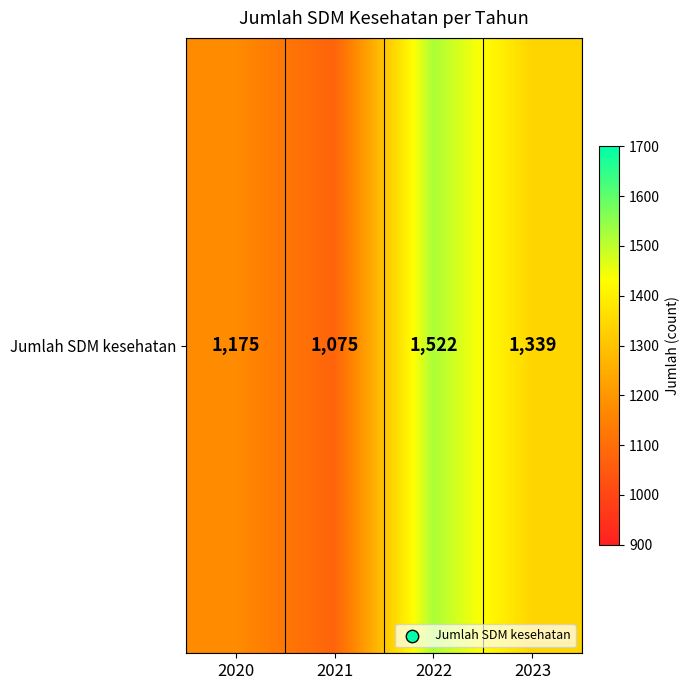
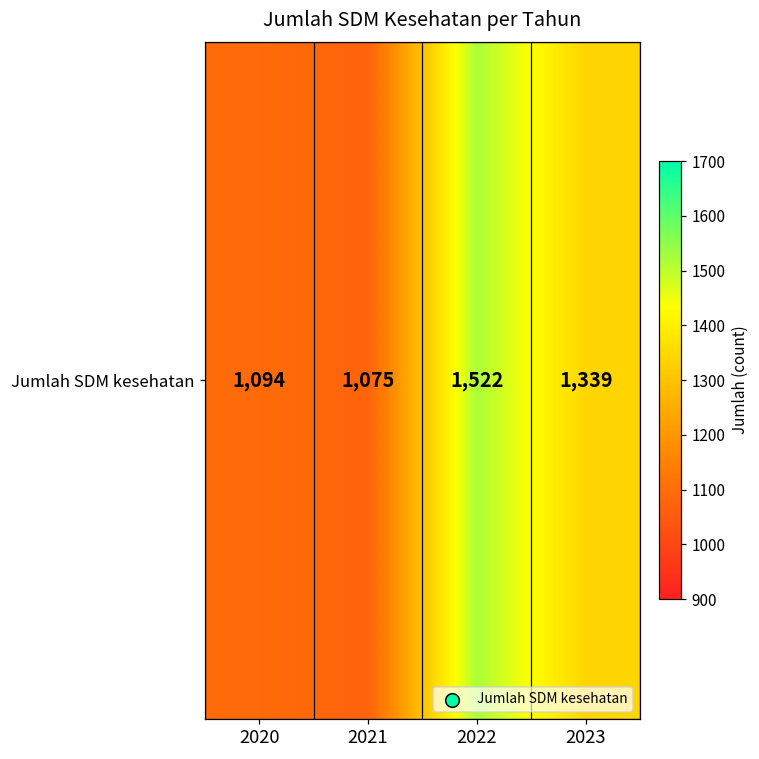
  {
    "Jumlah SDM kesehatan": {
-     "2020": "1,175",
+     "2020": "1,094",
      "2021": "1,075",
      "2022": "1,522",
      "2023": "1,339"
    }
  }
